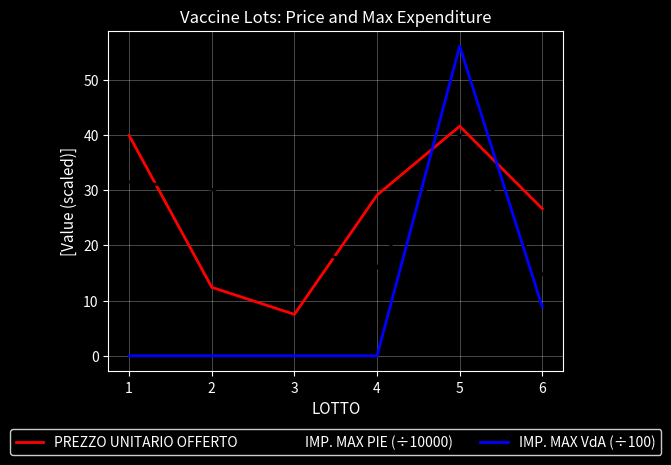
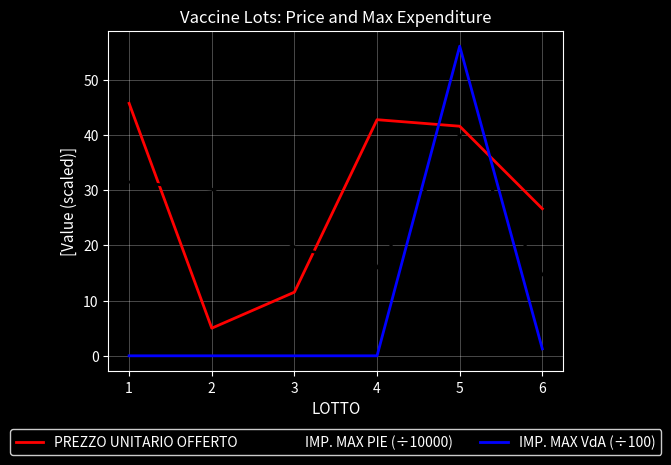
  {
    "PREZZO UNITARIO OFFERTO": {
-     "1": 40,
-     "2": 12,
-     "3": 8,
-     "4": 29,
+     "1": 46,
+     "2": 5,
+     "3": 12,
+     "4": 43,
      "5": 42,
      "6": 27
    },
    "IMP. MAX PIE (÷10000)": {
      "1": 31,
      "2": 30,
      "3": 20,
      "4": 16,
      "5": 40,
      "6": 15
    },
    "IMP. MAX VdA (÷100)": {
      "1": 0,
      "2": 0,
      "3": 0,
      "4": 0,
      "5": 56,
-     "6": 9
+     "6": 1
    }
  }
